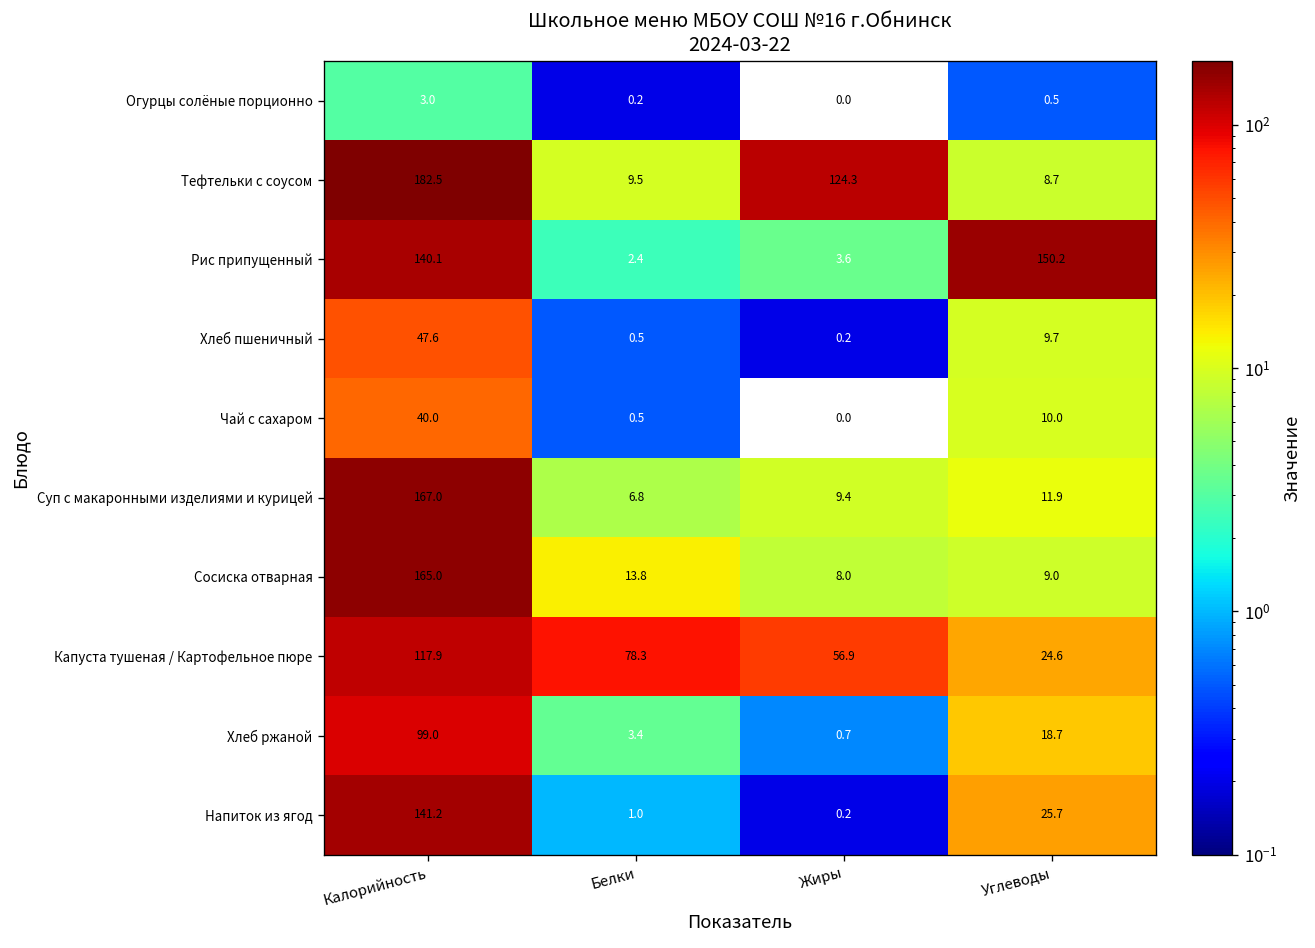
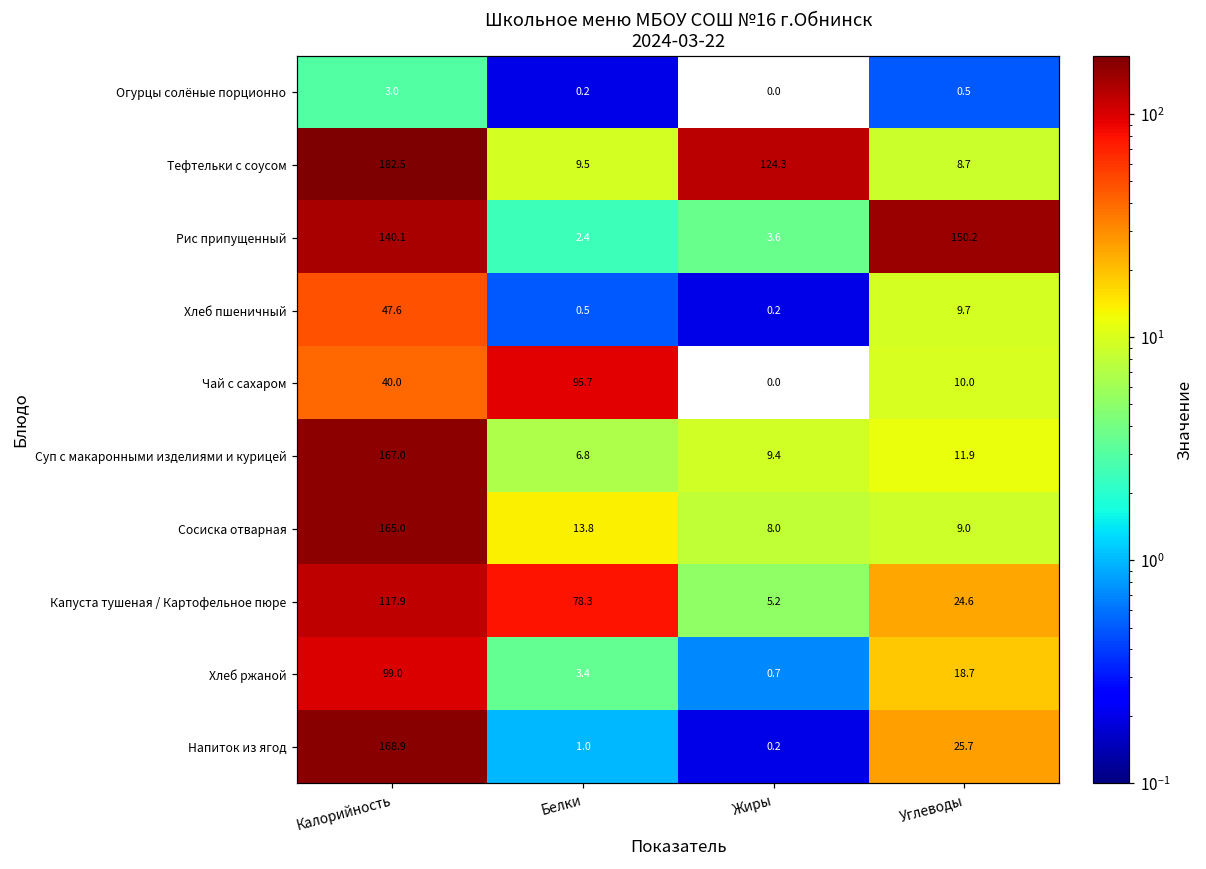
  {
    "Огурцы солёные порционно": {
      "Калорийность": 3.0,
      "Белки": 0.2,
      "Жиры": 0.0,
      "Углеводы": 0.5
    },
    "Тефтельки с соусом": {
      "Калорийность": 182.5,
      "Белки": 9.5,
      "Жиры": 124.3,
      "Углеводы": 8.7
    },
    "Рис припущенный": {
      "Калорийность": 140.1,
      "Белки": 2.4,
      "Жиры": 3.6,
      "Углеводы": 150.2
    },
    "Хлеб пшеничный": {
      "Калорийность": 47.6,
      "Белки": 0.5,
      "Жиры": 0.2,
      "Углеводы": 9.7
    },
    "Чай с сахаром": {
      "Калорийность": 40.0,
-     "Белки": 0.5,
+     "Белки": 95.7,
      "Жиры": 0.0,
      "Углеводы": 10.0
    },
    "Суп с макаронными изделиями и курицей": {
      "Калорийность": 167.0,
      "Белки": 6.8,
      "Жиры": 9.4,
      "Углеводы": 11.9
    },
    "Сосиска отварная": {
      "Калорийность": 165.0,
      "Белки": 13.8,
      "Жиры": 8.0,
      "Углеводы": 9.0
    },
    "Капуста тушеная / Картофельное пюре": {
      "Калорийность": 117.9,
      "Белки": 78.3,
-     "Жиры": 56.9,
+     "Жиры": 5.2,
      "Углеводы": 24.6
    },
    "Хлеб ржаной": {
      "Калорийность": 99.0,
      "Белки": 3.4,
      "Жиры": 0.7,
      "Углеводы": 18.7
    },
    "Напиток из ягод": {
-     "Калорийность": 141.2,
+     "Калорийность": 168.9,
      "Белки": 1.0,
      "Жиры": 0.2,
      "Углеводы": 25.7
    }
  }
